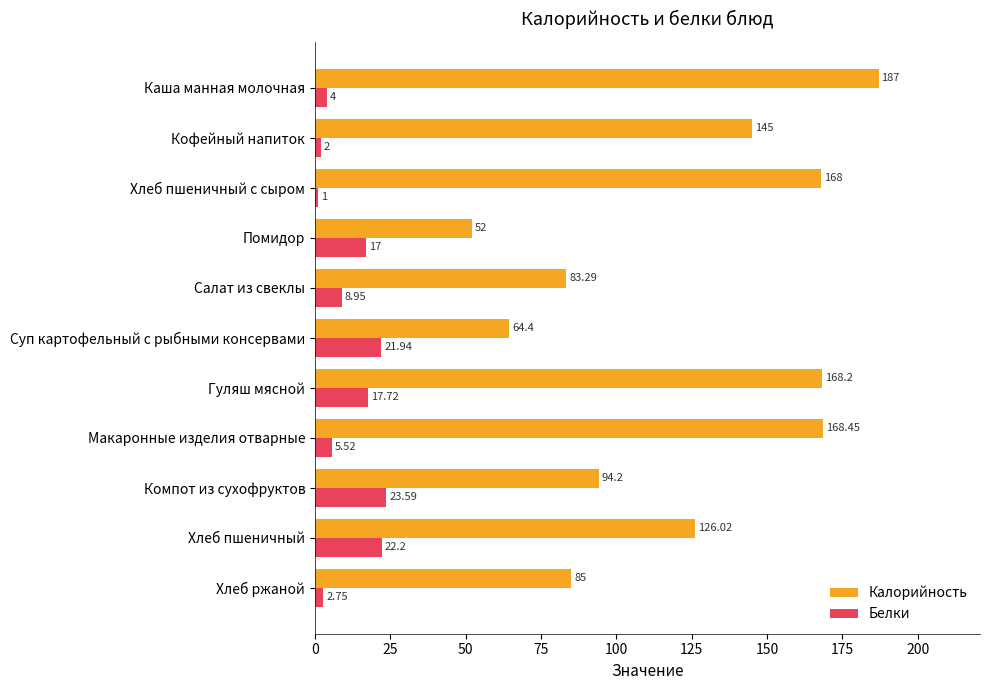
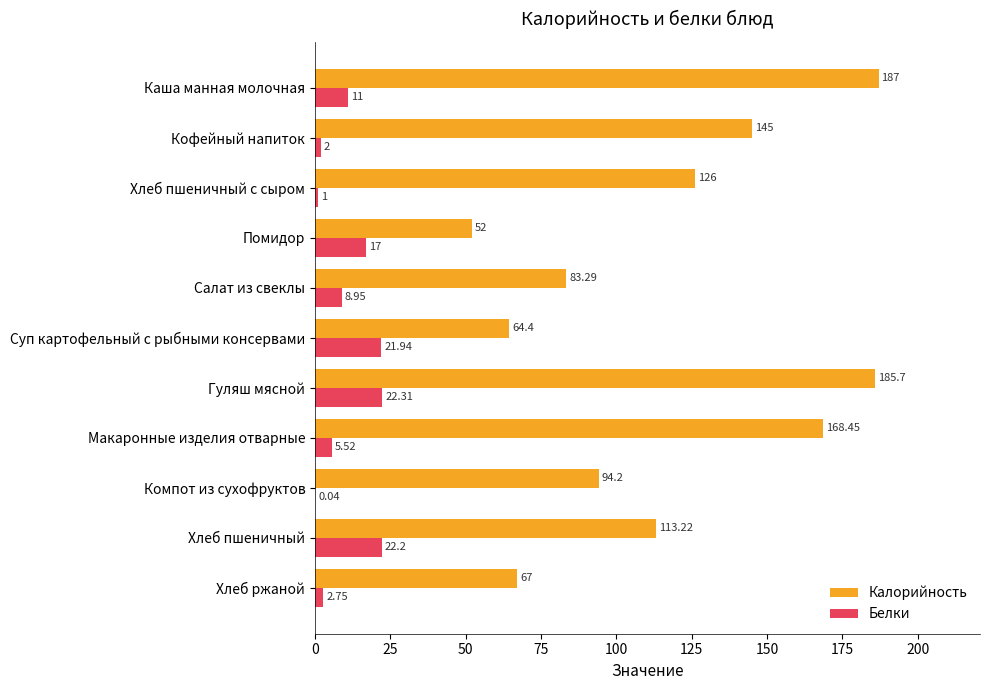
  {
    "Калорийность": {
      "Каша манная молочная": 187,
      "Кофейный напиток": 145,
-     "Хлеб пшеничный с сыром": 168,
+     "Хлеб пшеничный с сыром": 126,
      "Помидор": 52,
      "Салат из свеклы": 83.29,
      "Суп картофельный с рыбными консервами": 64.4,
-     "Гуляш мясной": 168.2,
+     "Гуляш мясной": 185.7,
      "Макаронные изделия отварные": 168.45,
      "Компот из сухофруктов": 94.2,
-     "Хлеб пшеничный": 126.02,
-     "Хлеб ржаной": 85
+     "Хлеб пшеничный": 113.22,
+     "Хлеб ржаной": 67
    },
    "Белки": {
-     "Каша манная молочная": 4,
+     "Каша манная молочная": 11,
      "Кофейный напиток": 2,
      "Хлеб пшеничный с сыром": 1,
      "Помидор": 17,
      "Салат из свеклы": 8.95,
      "Суп картофельный с рыбными консервами": 21.94,
-     "Гуляш мясной": 17.72,
+     "Гуляш мясной": 22.31,
      "Макаронные изделия отварные": 5.52,
-     "Компот из сухофруктов": 23.59,
+     "Компот из сухофруктов": 0.04,
      "Хлеб пшеничный": 22.2,
      "Хлеб ржаной": 2.75
    }
  }
